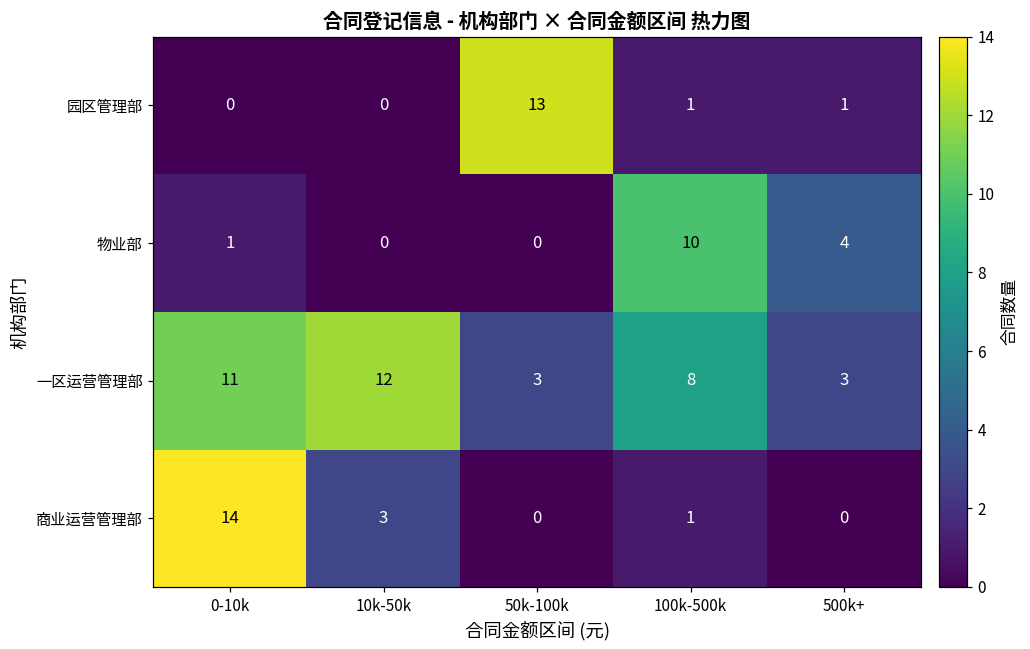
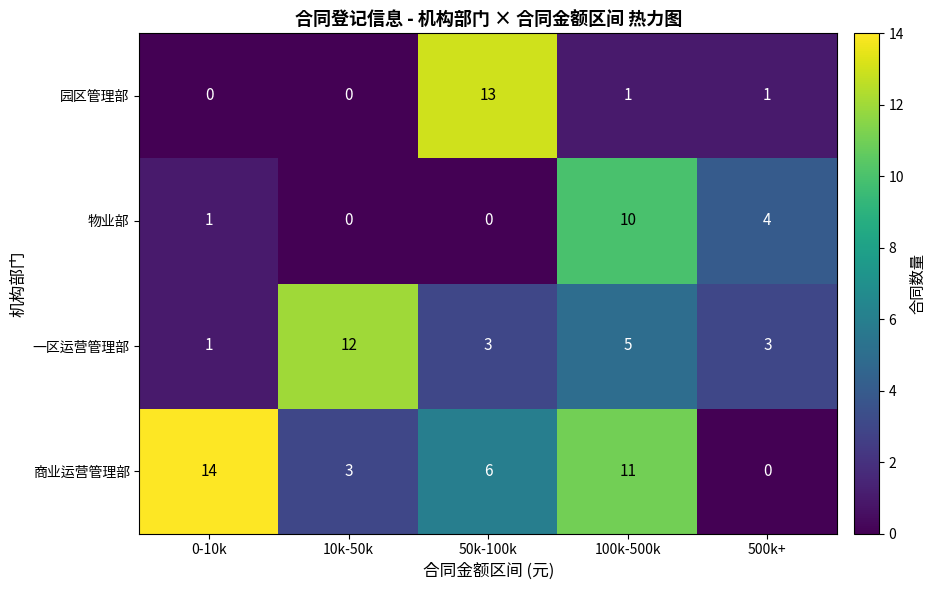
  {
    "园区管理部": {
      "0-10k": 0,
      "10k-50k": 0,
      "50k-100k": 13,
      "100k-500k": 1,
      "500k+": 1
    },
    "物业部": {
      "0-10k": 1,
      "10k-50k": 0,
      "50k-100k": 0,
      "100k-500k": 10,
      "500k+": 4
    },
    "一区运营管理部": {
-     "0-10k": 11,
+     "0-10k": 1,
      "10k-50k": 12,
      "50k-100k": 3,
-     "100k-500k": 8,
+     "100k-500k": 5,
      "500k+": 3
    },
    "商业运营管理部": {
      "0-10k": 14,
      "10k-50k": 3,
-     "50k-100k": 0,
-     "100k-500k": 1,
+     "50k-100k": 6,
+     "100k-500k": 11,
      "500k+": 0
    }
  }
